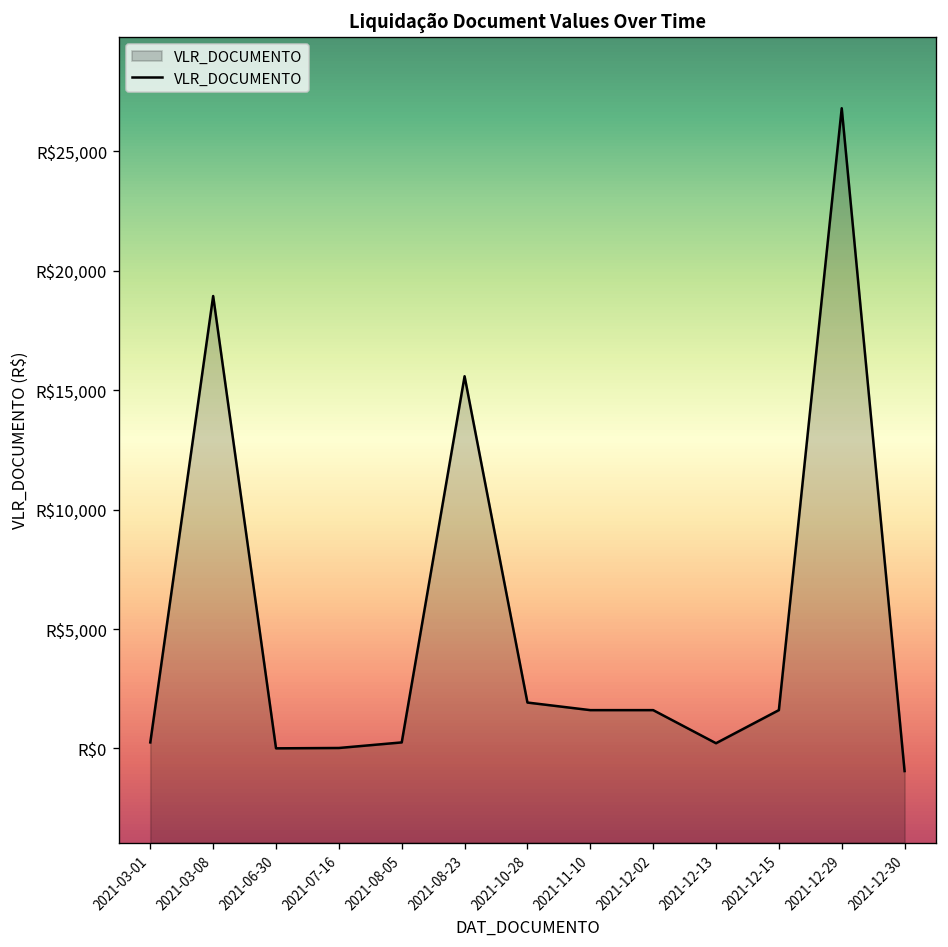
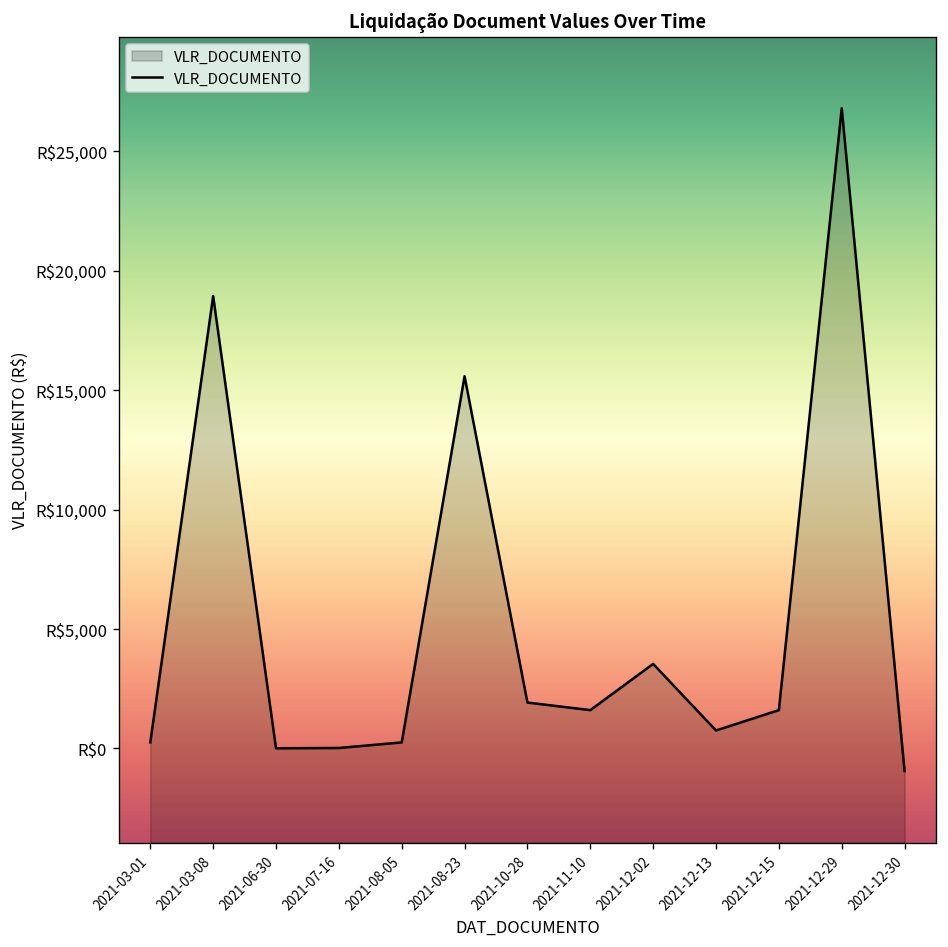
  {
    "2021-03-01": "R$300",
    "2021-03-08": "R$18,900",
    "2021-06-30": "R$0",
    "2021-07-16": "R$0",
    "2021-08-05": "R$300",
    "2021-08-23": "R$15,600",
    "2021-10-28": "R$1,900",
    "2021-11-10": "R$1,600",
-   "2021-12-02": "R$1,600",
-   "2021-12-13": "R$200",
+   "2021-12-02": "R$3,500",
+   "2021-12-13": "R$700",
    "2021-12-15": "R$1,600",
    "2021-12-29": "R$26,800",
    "2021-12-30": "R$-1,000"
  }
